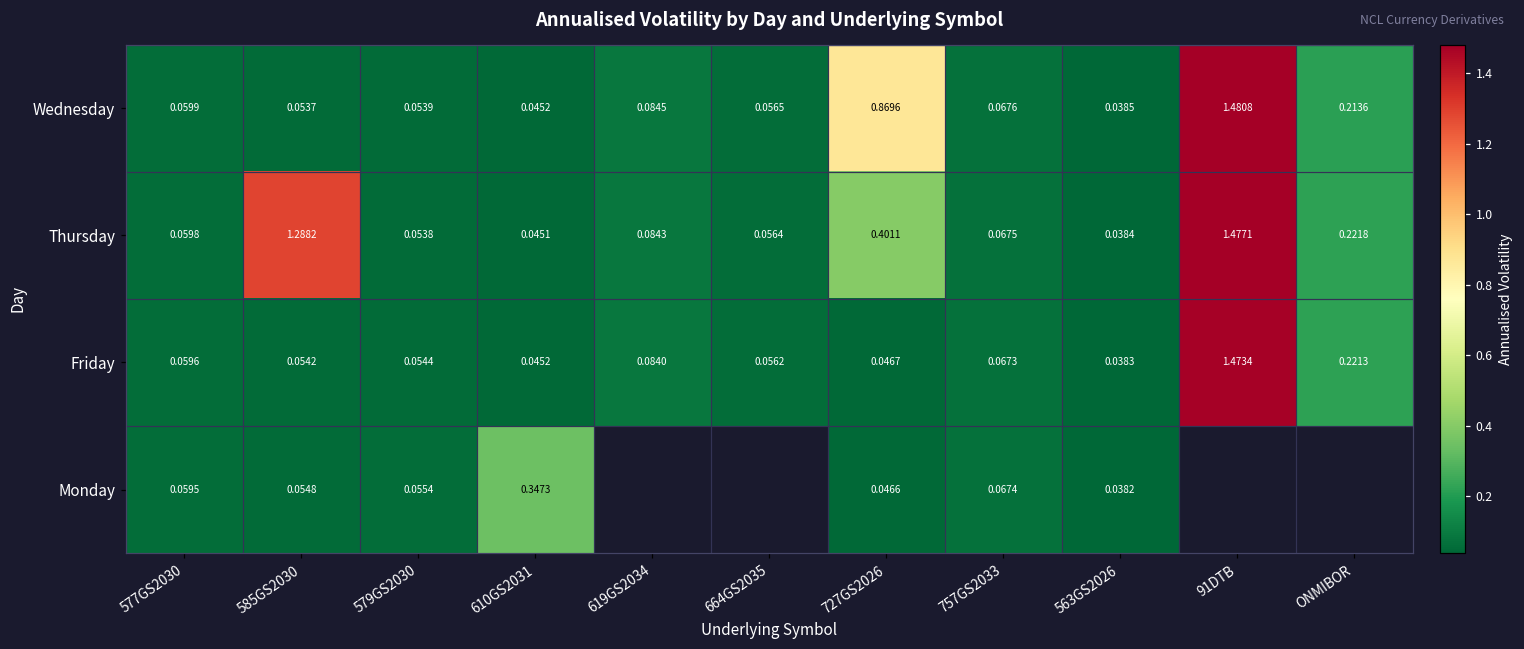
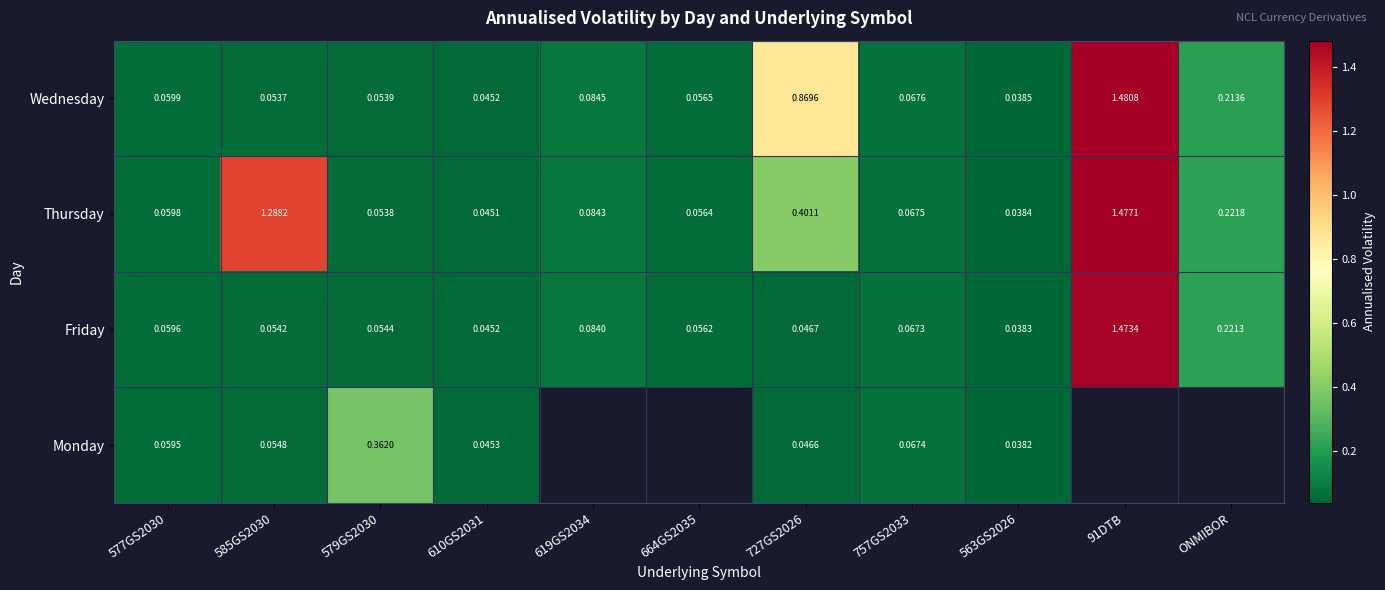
  {
    "Wednesday": {
      "577GS2030": 0.0599,
      "585GS2030": 0.0537,
      "579GS2030": 0.0539,
      "610GS2031": 0.0452,
      "619GS2034": 0.0845,
      "664GS2035": 0.0565,
      "727GS2026": 0.8696,
      "757GS2033": 0.0676,
      "563GS2026": 0.0385,
      "91DTB": 1.4808,
      "ONMIBOR": 0.2136
    },
    "Thursday": {
      "577GS2030": 0.0598,
      "585GS2030": 1.2882,
      "579GS2030": 0.0538,
      "610GS2031": 0.0451,
      "619GS2034": 0.0843,
      "664GS2035": 0.0564,
      "727GS2026": 0.4011,
      "757GS2033": 0.0675,
      "563GS2026": 0.0384,
      "91DTB": 1.4771,
      "ONMIBOR": 0.2218
    },
    "Friday": {
      "577GS2030": 0.0596,
      "585GS2030": 0.0542,
      "579GS2030": 0.0544,
      "610GS2031": 0.0452,
      "619GS2034": 0.0840,
      "664GS2035": 0.0562,
      "727GS2026": 0.0467,
      "757GS2033": 0.0673,
      "563GS2026": 0.0383,
      "91DTB": 1.4734,
      "ONMIBOR": 0.2213
    },
    "Monday": {
      "577GS2030": 0.0595,
      "585GS2030": 0.0548,
-     "579GS2030": 0.0554,
-     "610GS2031": 0.3473,
+     "579GS2030": 0.3620,
+     "610GS2031": 0.0453,
      "727GS2026": 0.0466,
      "757GS2033": 0.0674,
      "563GS2026": 0.0382
    }
  }
